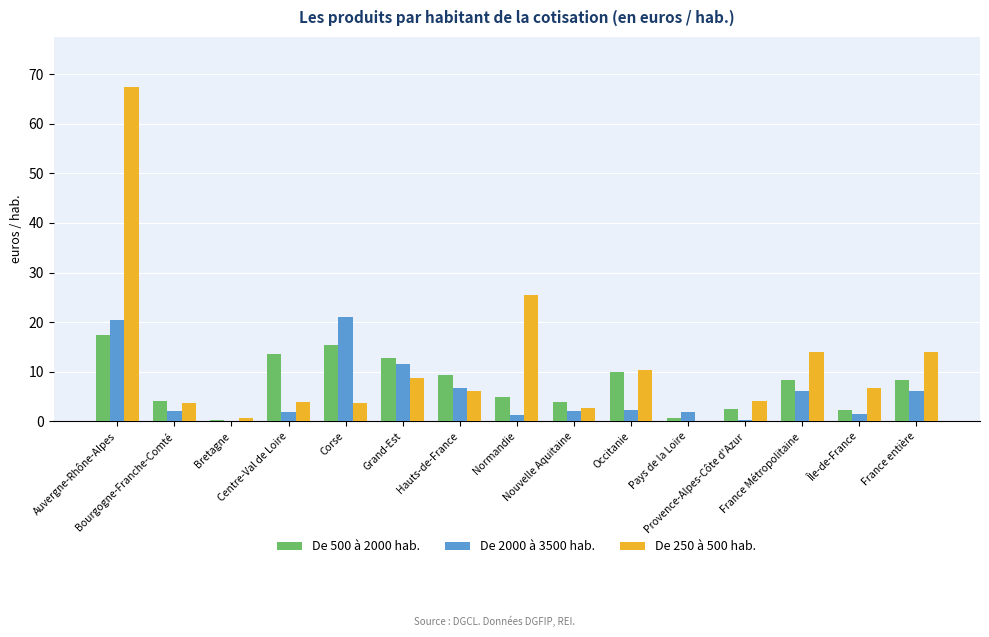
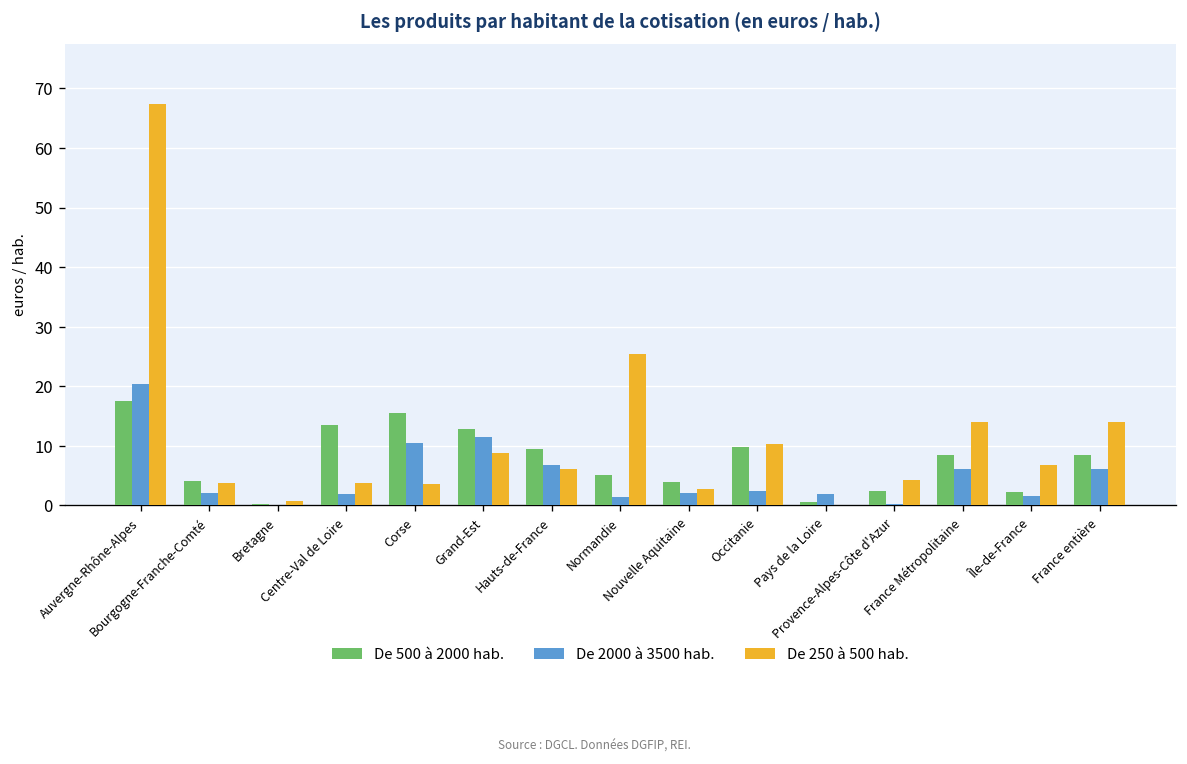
  {
    "De 500 à 2000 hab.": {
      "Auvergne-Rhône-Alpes": 17,
      "Bourgogne-Franche-Comté": 4,
      "Centre-Val de Loire": 14,
      "Corse": 15,
      "Grand-Est": 13,
      "Hauts-de-France": 9,
      "Normandie": 5,
      "Nouvelle Aquitaine": 4,
      "Occitanie": 10,
      "Pays de la Loire": 1,
      "Provence-Alpes-Côte d'Azur": 2,
      "France Métropolitaine": 8,
      "Île-de-France": 2,
      "France entière": 8
    },
    "De 2000 à 3500 hab.": {
      "Auvergne-Rhône-Alpes": 20,
      "Bourgogne-Franche-Comté": 2,
      "Centre-Val de Loire": 2,
-     "Corse": 21,
+     "Corse": 10,
      "Grand-Est": 11,
      "Hauts-de-France": 7,
      "Normandie": 1,
      "Nouvelle Aquitaine": 2,
      "Occitanie": 2,
      "Pays de la Loire": 2,
      "France Métropolitaine": 6,
      "Île-de-France": 2,
      "France entière": 6
    },
    "De 250 à 500 hab.": {
      "Auvergne-Rhône-Alpes": 67,
      "Bourgogne-Franche-Comté": 4,
      "Bretagne": 1,
      "Centre-Val de Loire": 4,
      "Corse": 4,
      "Grand-Est": 9,
      "Hauts-de-France": 6,
      "Normandie": 25,
      "Nouvelle Aquitaine": 3,
      "Occitanie": 10,
      "Pays de la Loire": 0,
      "Provence-Alpes-Côte d'Azur": 4,
      "France Métropolitaine": 14,
      "Île-de-France": 7,
      "France entière": 14
    }
  }
